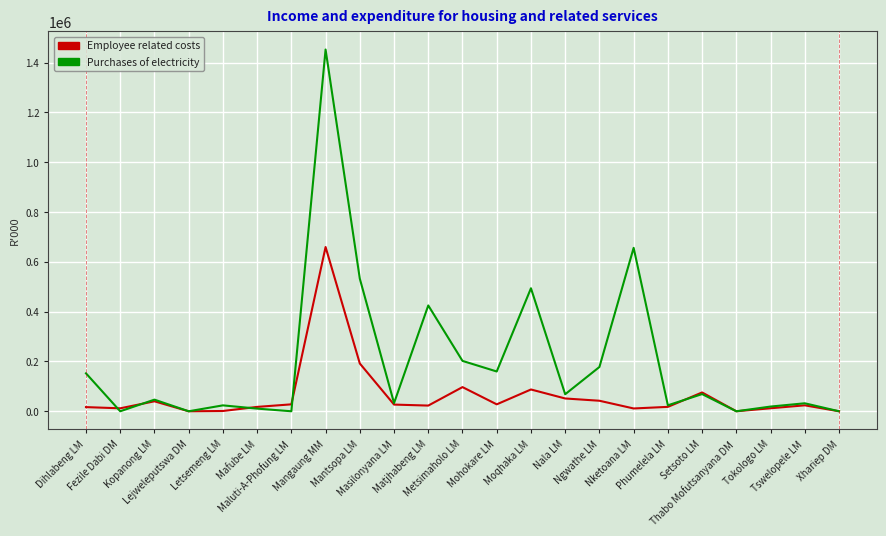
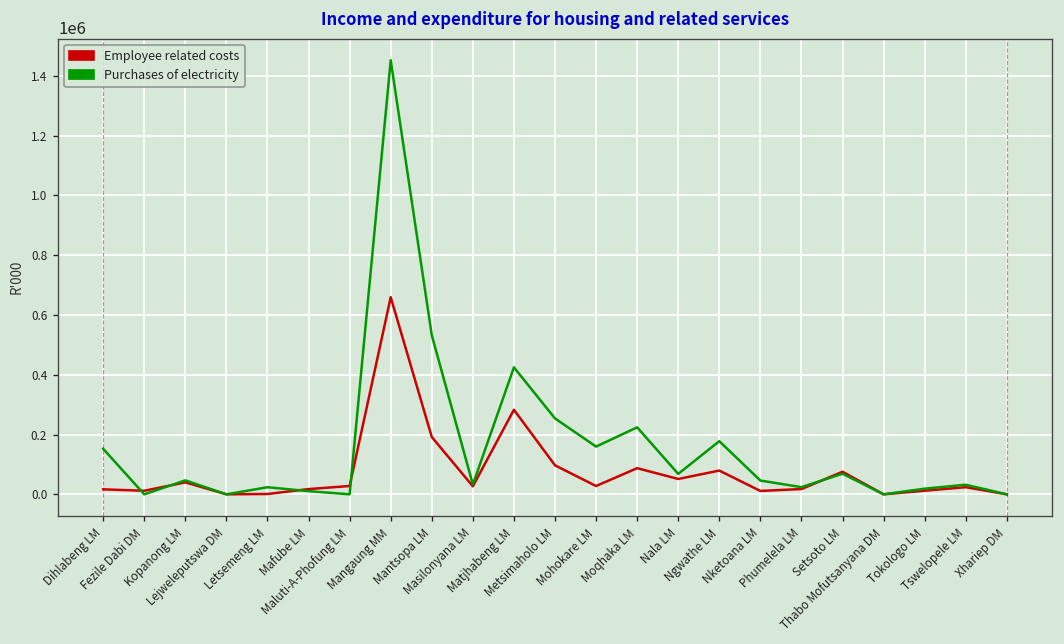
  {
    "Employee related costs": {
      "Dihlabeng LM": 20000,
      "Fezile Dabi DM": 10000,
      "Letsemeng LM": 0,
      "Maluti-A-Phofung LM": 30000,
      "Mangaung MM": 660000,
      "Mantsopa LM": 190000,
-     "Matjhabeng LM": 20000,
+     "Matjhabeng LM": 280000,
      "Metsimaholo LM": 100000,
      "Mohokare LM": 30000,
      "Moqhaka LM": 90000,
      "Nala LM": 50000,
-     "Ngwathe LM": 40000,
+     "Ngwathe LM": 80000,
      "Nketoana LM": 10000
    },
    "Purchases of electricity": {
      "Dihlabeng LM": 150000,
      "Fezile Dabi DM": 0,
      "Letsemeng LM": 20000,
      "Maluti-A-Phofung LM": 0,
      "Mangaung MM": 1450000,
      "Mantsopa LM": 530000,
      "Matjhabeng LM": 420000,
-     "Metsimaholo LM": 200000,
+     "Metsimaholo LM": 250000,
      "Mohokare LM": 160000,
-     "Moqhaka LM": 490000,
+     "Moqhaka LM": 220000,
      "Nala LM": 70000,
      "Ngwathe LM": 180000,
-     "Nketoana LM": 660000
+     "Nketoana LM": 50000
    }
  }
